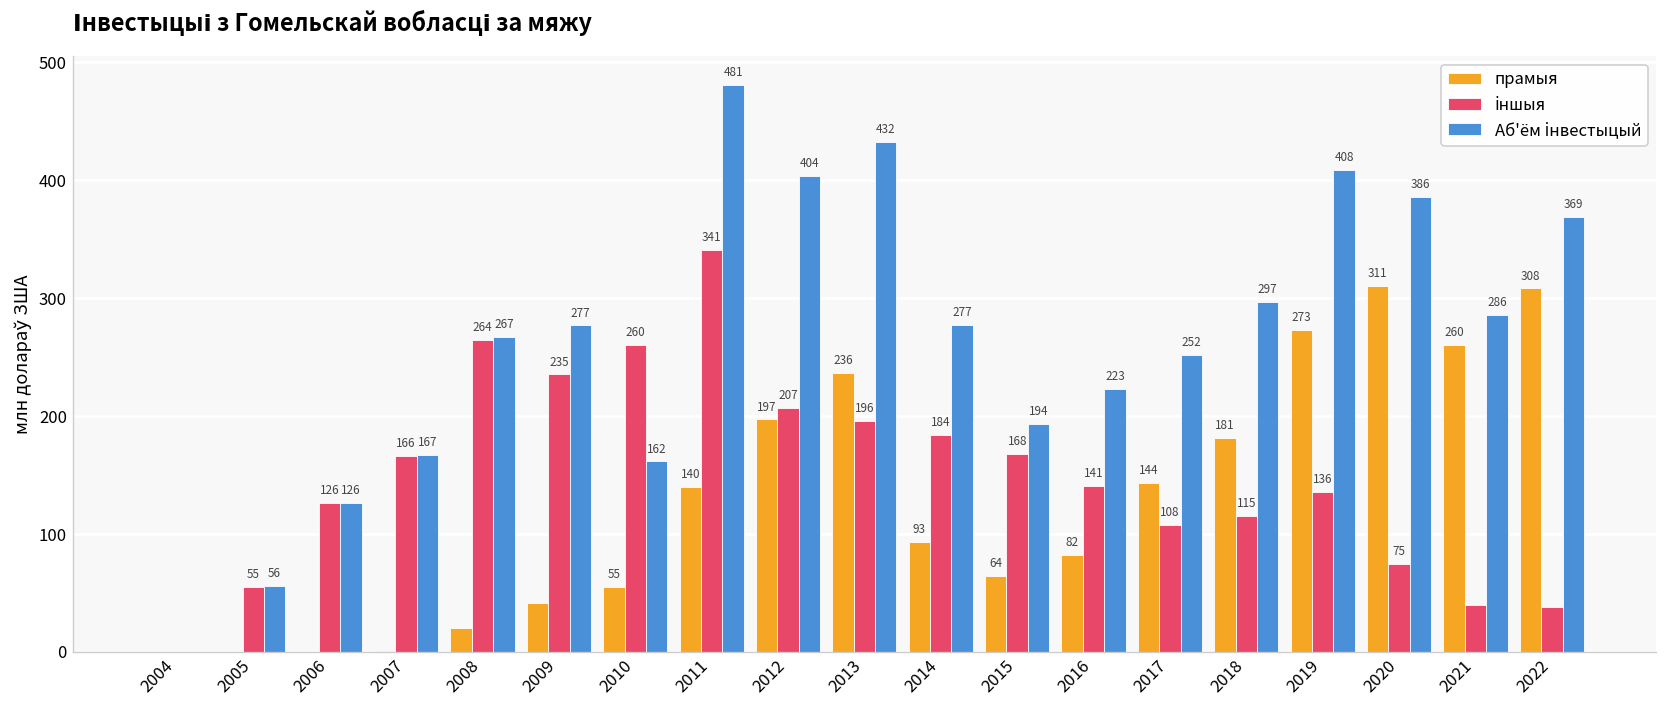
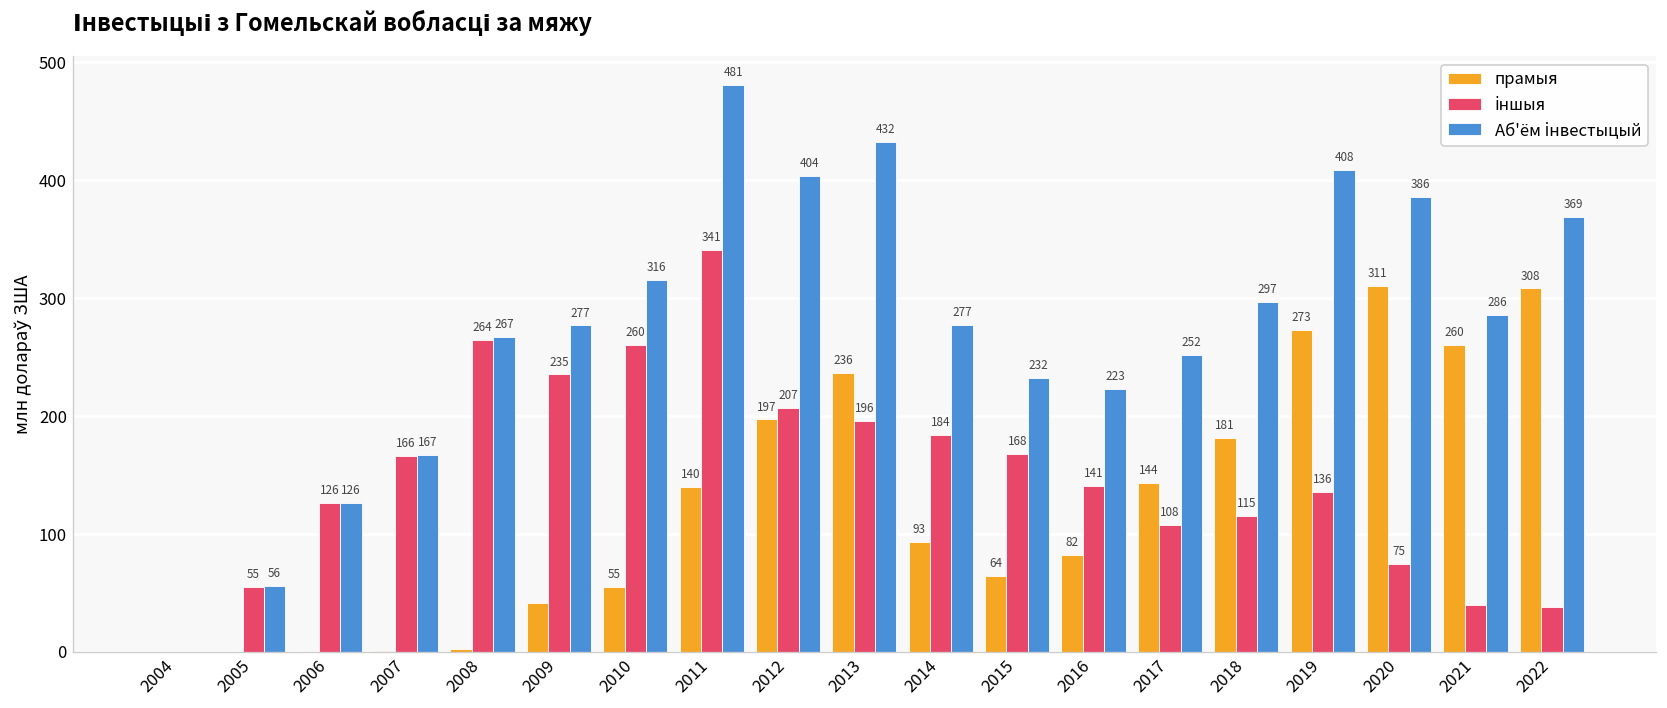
  {
    "прамыя": {
-     "2008": 20,
+     "2008": 0,
      "2009": 40
    },
    "іншыя": {
      "2005": 55,
      "2006": 126,
      "2007": 166,
      "2008": 264,
      "2009": 235,
      "2010": 260,
      "2011": 341,
      "2012": 207,
      "2013": 196,
      "2014": 184,
      "2015": 168,
      "2016": 141,
      "2017": 108,
      "2018": 115,
      "2019": 136,
      "2020": 75
    },
    "Аб'ём інвестыцый": {
      "2005": 56,
      "2006": 126,
      "2007": 167,
      "2008": 267,
      "2009": 277,
-     "2010": 162,
+     "2010": 316,
      "2011": 481,
      "2012": 404,
      "2013": 432,
      "2014": 277,
-     "2015": 194,
+     "2015": 232,
      "2016": 223,
      "2017": 252,
      "2018": 297,
      "2019": 408,
      "2020": 386,
      "2021": 286,
      "2022": 369
    }
  }
